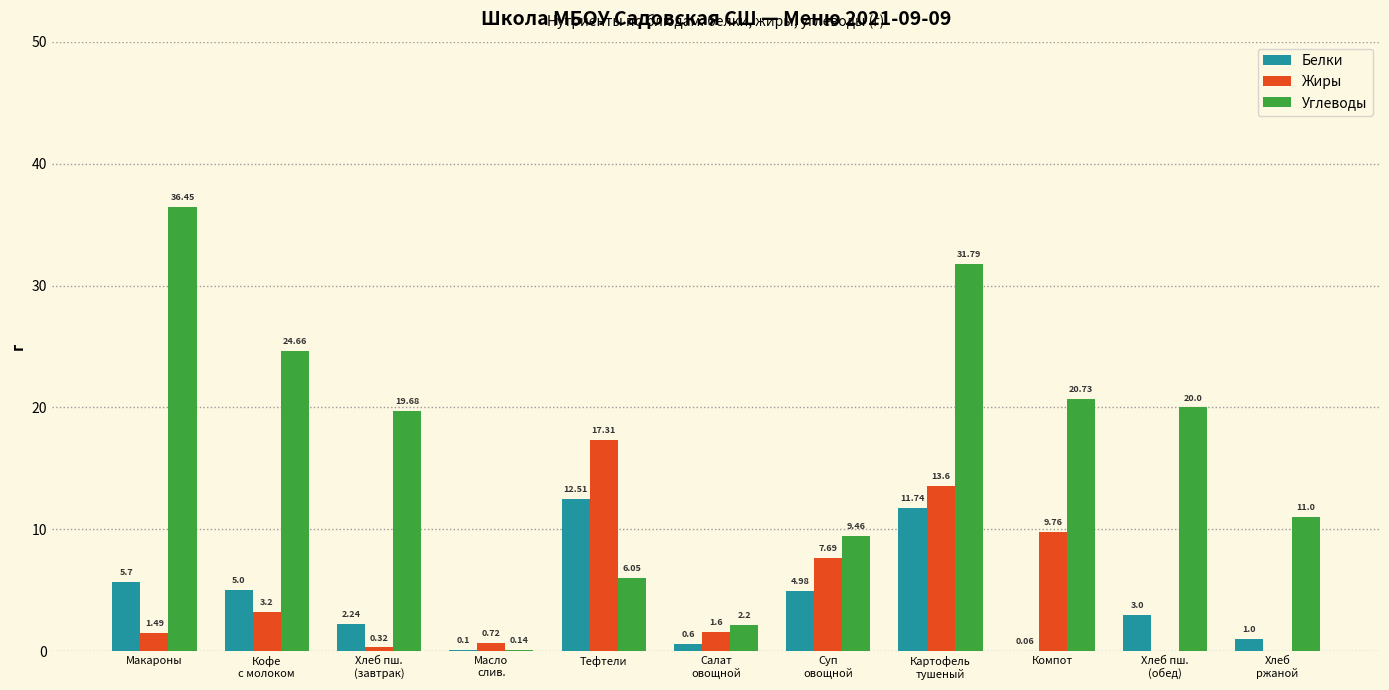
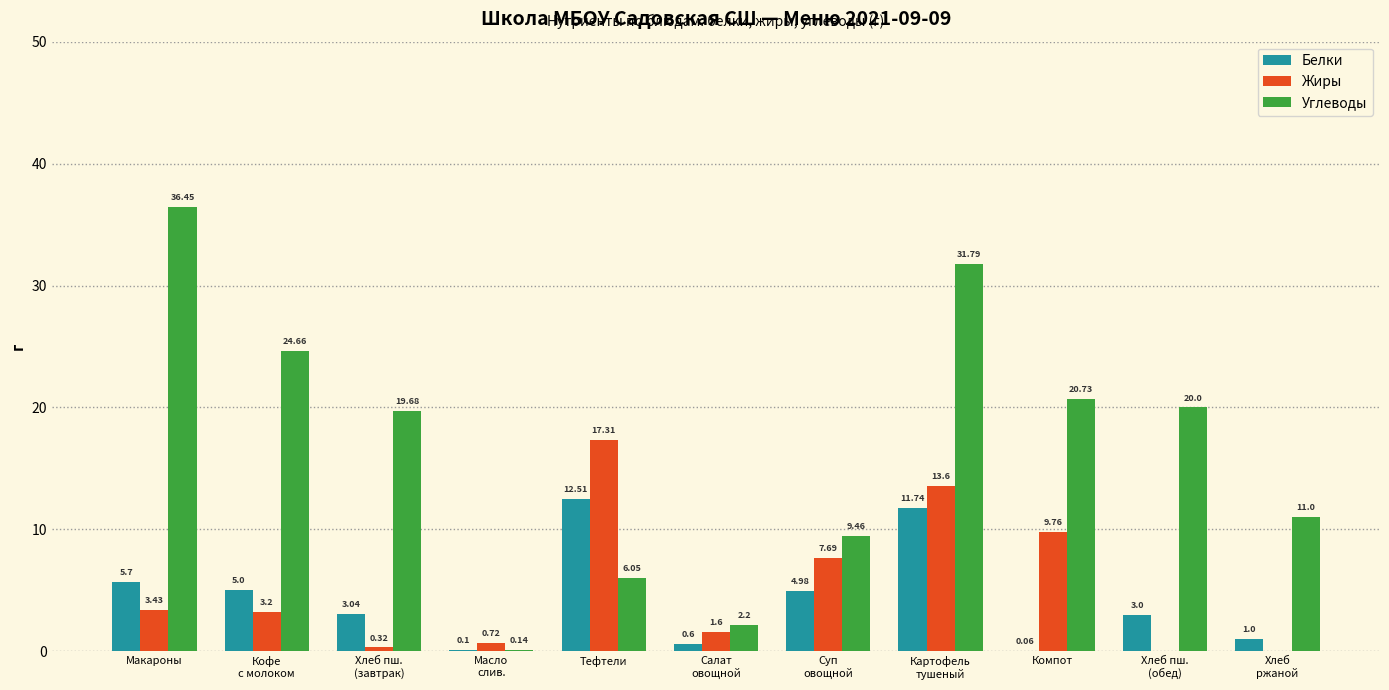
  {
    "Белки": {
      "Макароны": 5.7,
      "Кофе с молоком": 5.0,
-     "Хлеб пш. (завтрак)": 2.24,
+     "Хлеб пш. (завтрак)": 3.04,
      "Масло слив.": 0.1,
      "Тефтели": 12.51,
      "Салат овощной": 0.6,
      "Суп овощной": 4.98,
      "Картофель тушеный": 11.74,
      "Компот": 0.06,
      "Хлеб пш. (обед)": 3.0,
      "Хлеб ржаной": 1.0
    },
    "Жиры": {
-     "Макароны": 1.49,
+     "Макароны": 3.43,
      "Кофе с молоком": 3.2,
      "Хлеб пш. (завтрак)": 0.32,
      "Масло слив.": 0.72,
      "Тефтели": 17.31,
      "Салат овощной": 1.6,
      "Суп овощной": 7.69,
      "Картофель тушеный": 13.6,
      "Компот": 9.76
    },
    "Углеводы": {
      "Макароны": 36.45,
      "Кофе с молоком": 24.66,
      "Хлеб пш. (завтрак)": 19.68,
      "Масло слив.": 0.14,
      "Тефтели": 6.05,
      "Салат овощной": 2.2,
      "Суп овощной": 9.46,
      "Картофель тушеный": 31.79,
      "Компот": 20.73,
      "Хлеб пш. (обед)": 20.0,
      "Хлеб ржаной": 11.0
    }
  }
